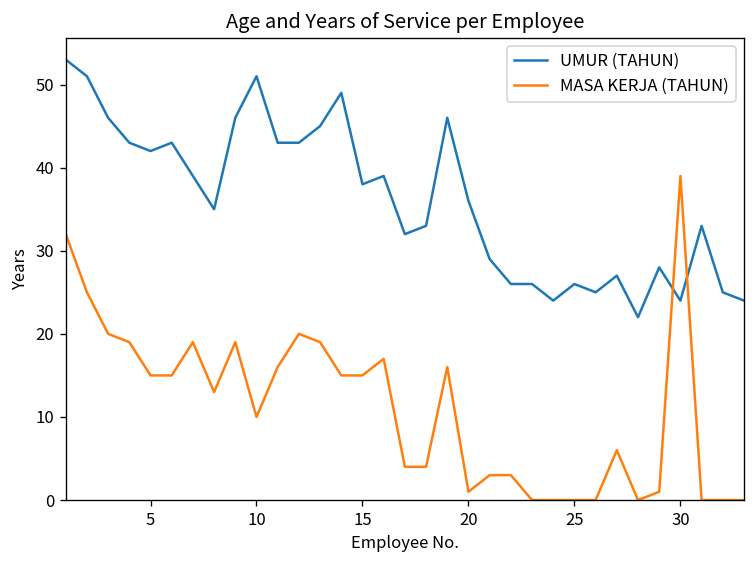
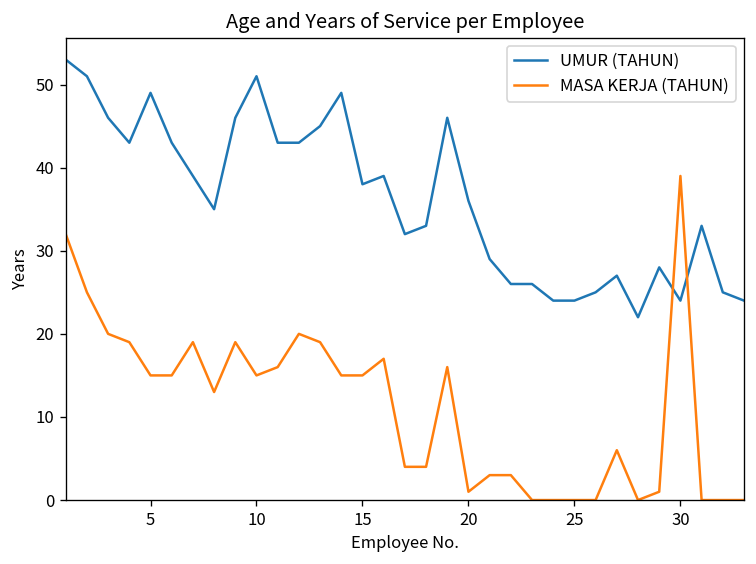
  {
    "UMUR (TAHUN)": {
-     "5": 42,
+     "5": 49,
      "10": 51,
      "15": 38,
      "20": 36,
-     "25": 26,
+     "25": 24,
      "30": 24
    },
    "MASA KERJA (TAHUN)": {
      "5": 15,
-     "10": 10,
+     "10": 15,
      "15": 15,
      "20": 1,
      "25": 0,
      "30": 39
    }
  }
